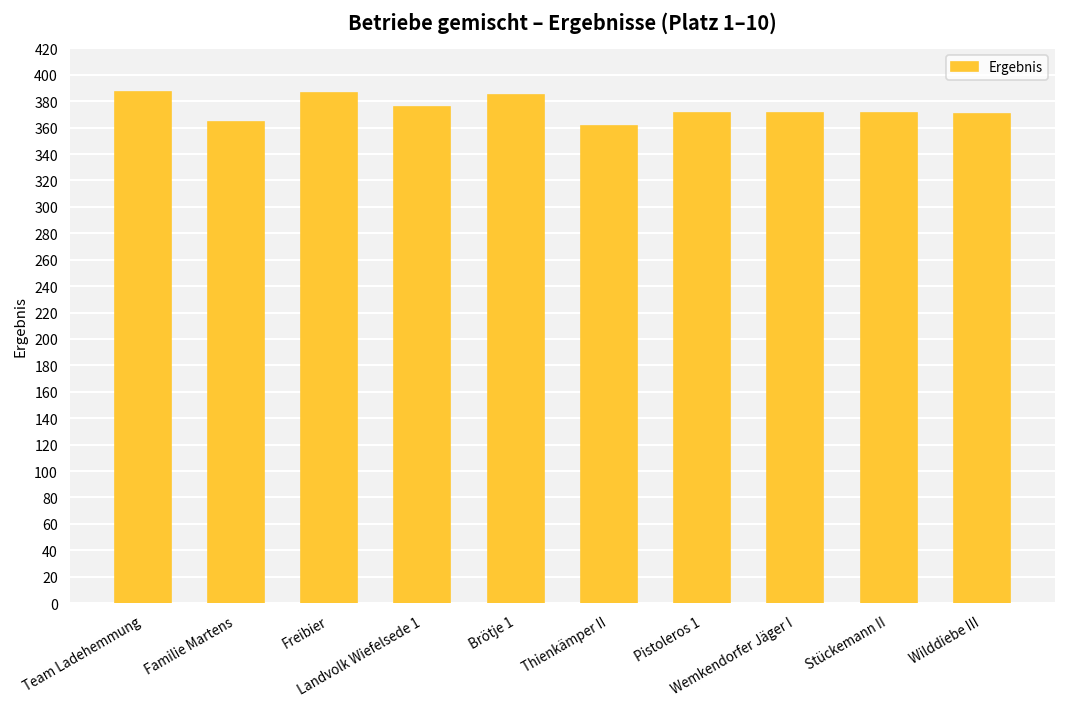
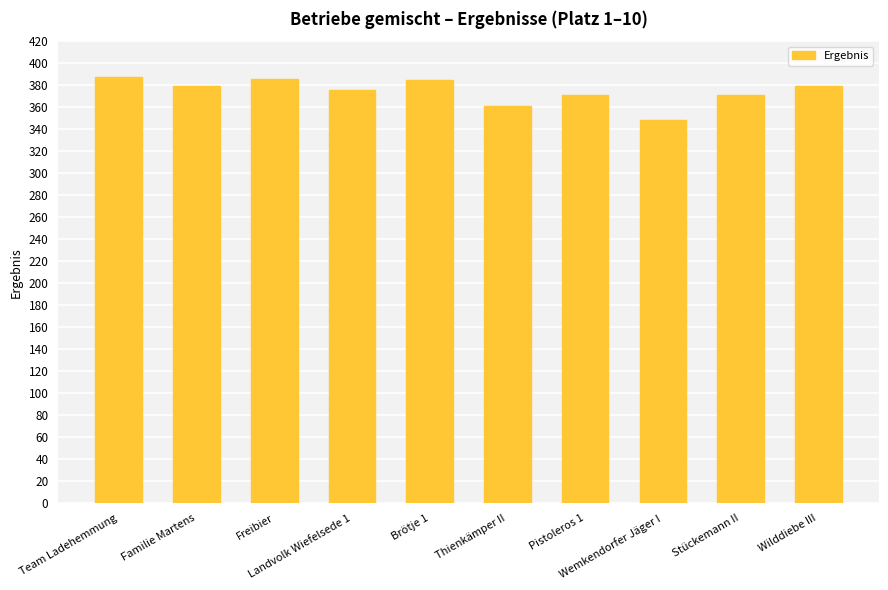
  {
    "Team Ladehemmung": 387,
-   "Familie Martens": 364,
+   "Familie Martens": 379,
    "Freibier": 386,
    "Landvolk Wiefelsede 1": 376,
    "Brötje 1": 385,
    "Thienkämper II": 361,
    "Pistoleros 1": 371,
-   "Wemkendorfer Jäger I": 371,
+   "Wemkendorfer Jäger I": 348,
    "Stückemann II": 371,
-   "Wilddiebe III": 370
+   "Wilddiebe III": 379
  }
